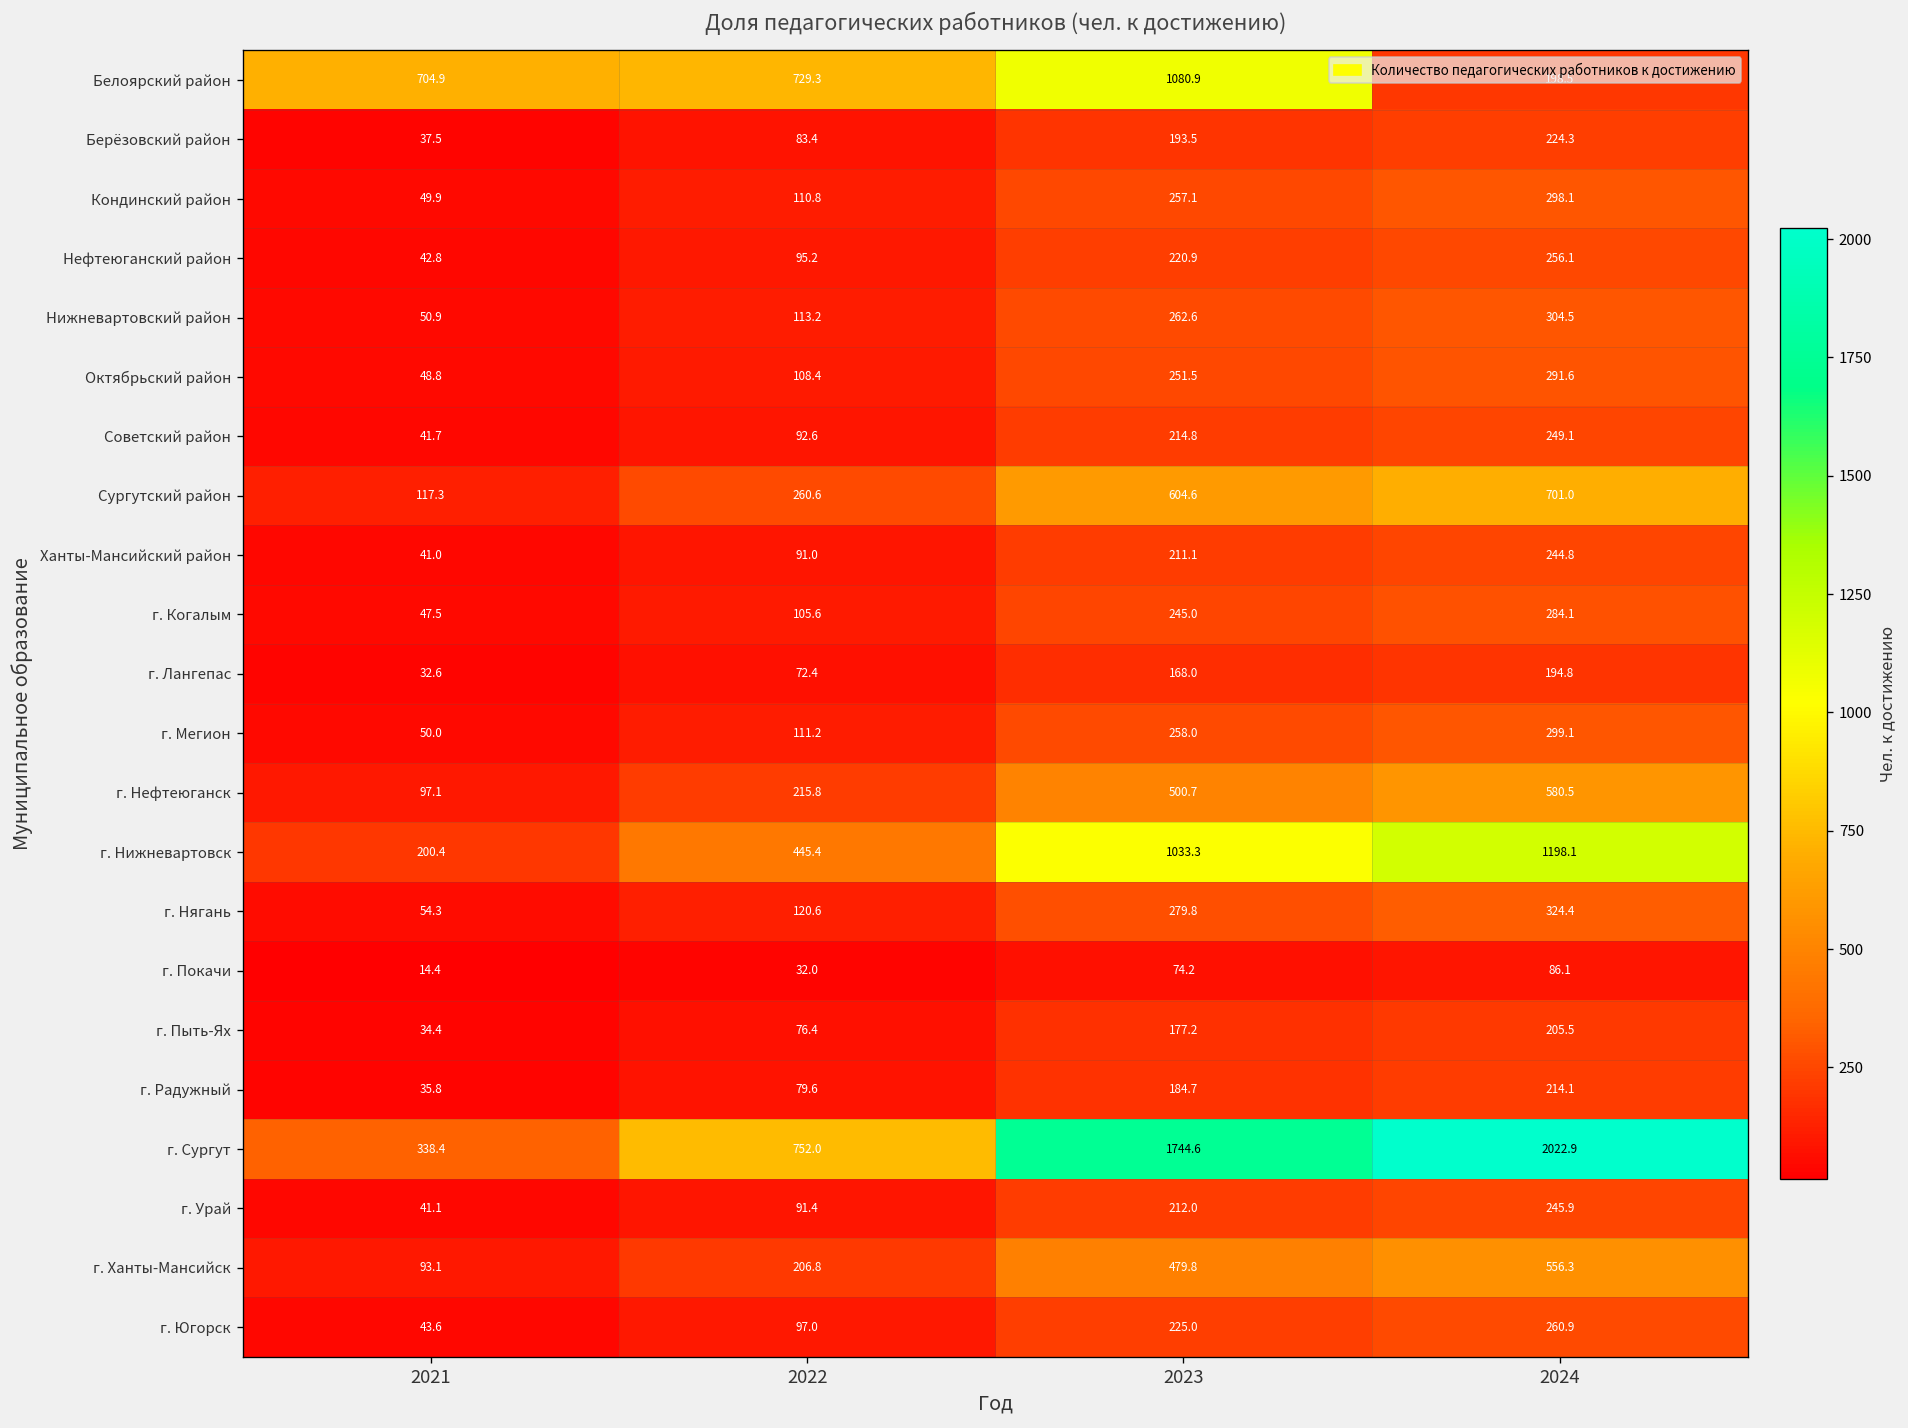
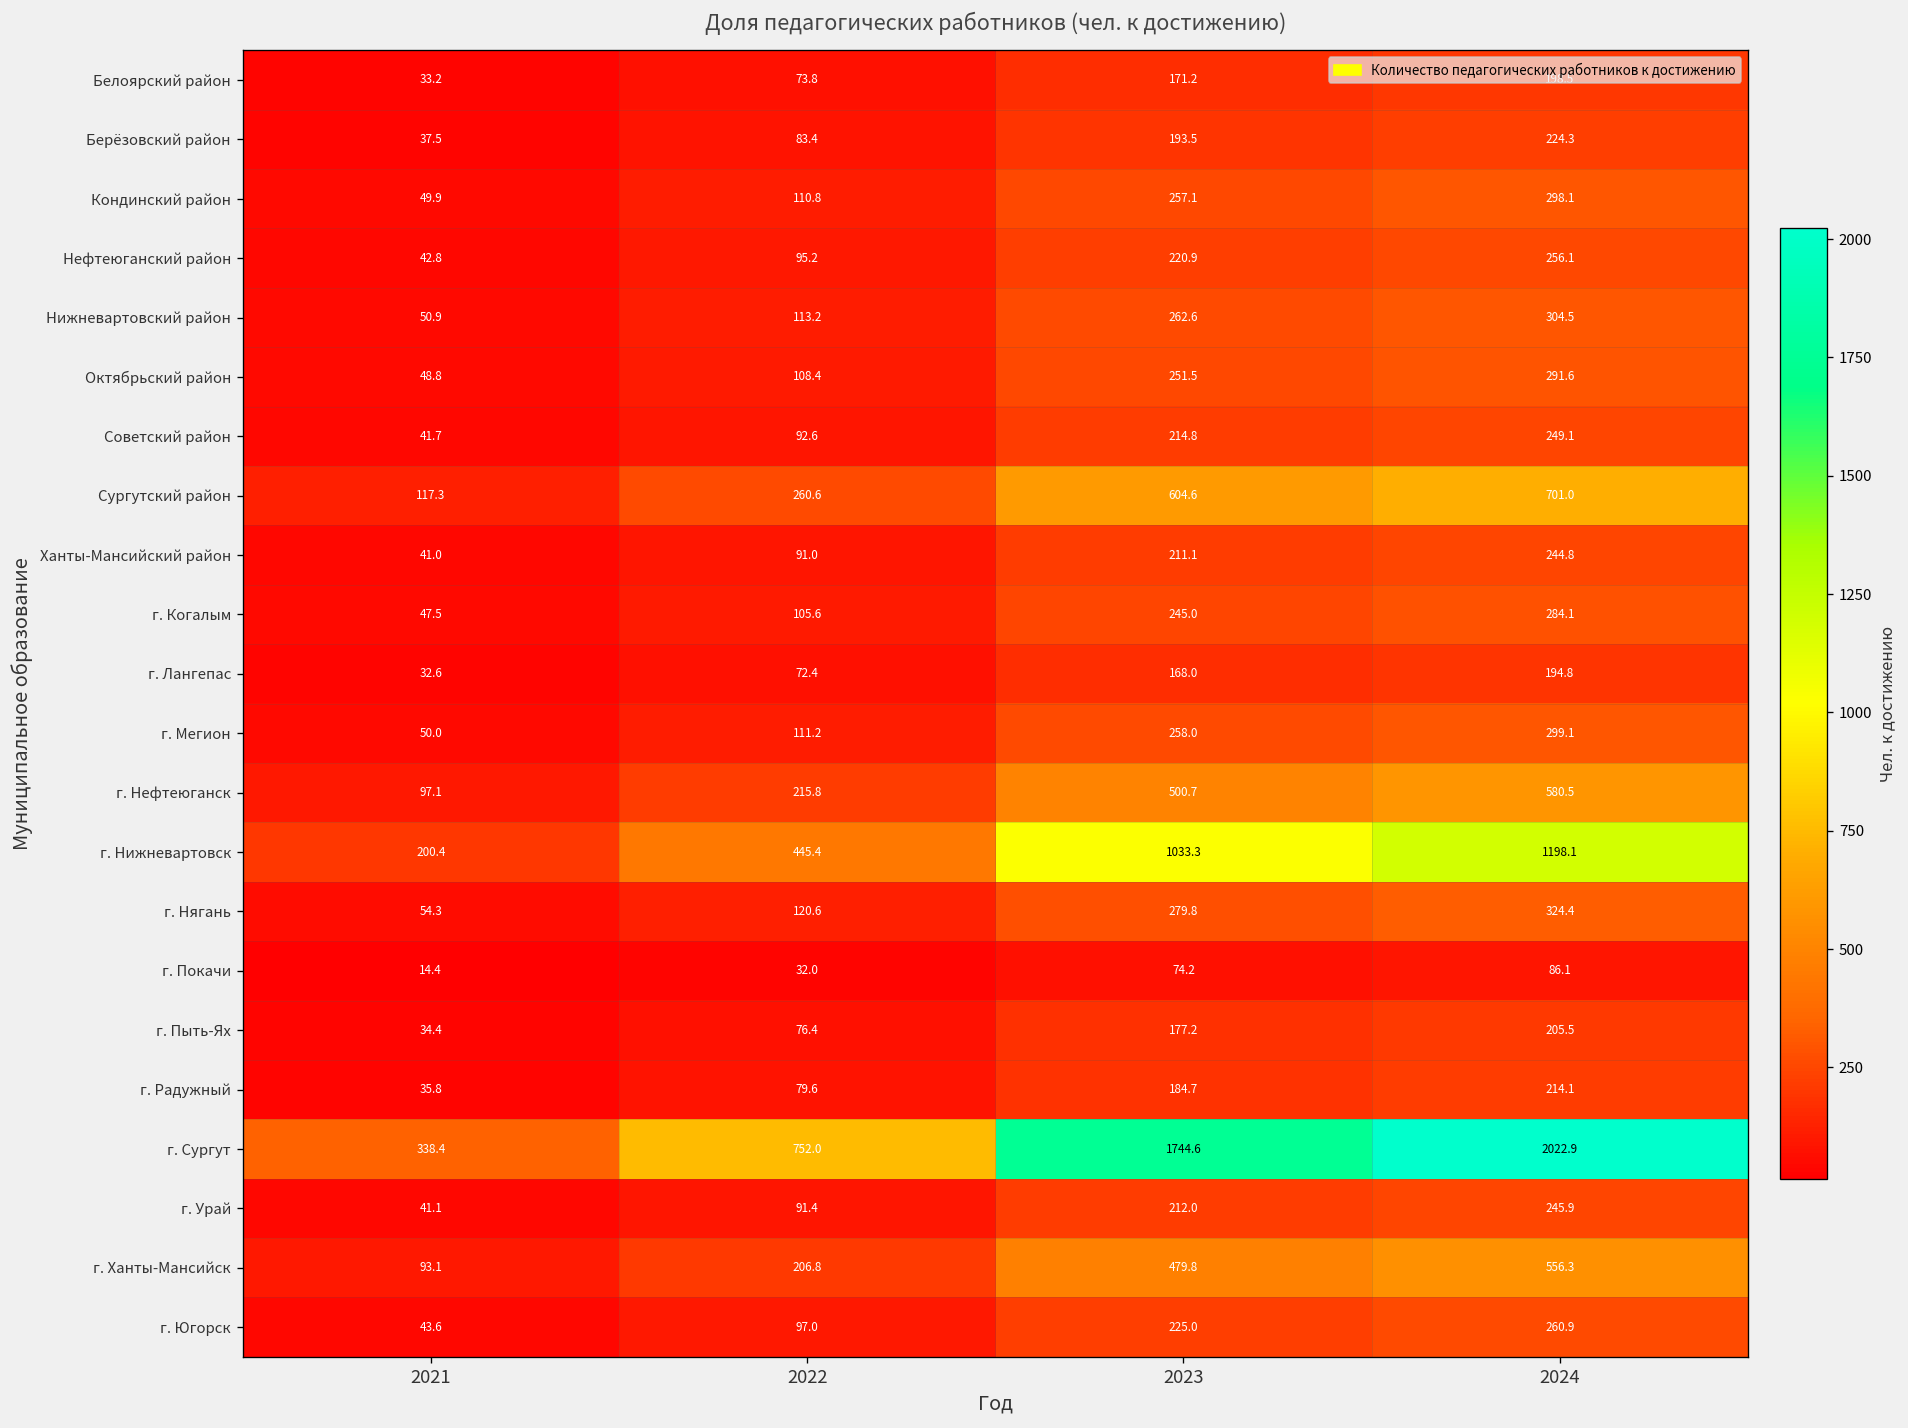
  {
    "Белоярский район": {
-     "2021": 704.9,
-     "2022": 729.3,
-     "2023": 1080.9
+     "2021": 33.2,
+     "2022": 73.8,
+     "2023": 171.2
    },
    "Берёзовский район": {
      "2021": 37.5,
      "2022": 83.4,
      "2023": 193.5,
      "2024": 224.3
    },
    "Кондинский район": {
      "2021": 49.9,
      "2022": 110.8,
      "2023": 257.1,
      "2024": 298.1
    },
    "Нефтеюганский район": {
      "2021": 42.8,
      "2022": 95.2,
      "2023": 220.9,
      "2024": 256.1
    },
    "Нижневартовский район": {
      "2021": 50.9,
      "2022": 113.2,
      "2023": 262.6,
      "2024": 304.5
    },
    "Октябрьский район": {
      "2021": 48.8,
      "2022": 108.4,
      "2023": 251.5,
      "2024": 291.6
    },
    "Советский район": {
      "2021": 41.7,
      "2022": 92.6,
      "2023": 214.8,
      "2024": 249.1
    },
    "Сургутский район": {
      "2021": 117.3,
      "2022": 260.6,
      "2023": 604.6,
      "2024": 701.0
    },
    "Ханты-Мансийский район": {
      "2021": 41.0,
      "2022": 91.0,
      "2023": 211.1,
      "2024": 244.8
    },
    "г. Когалым": {
      "2021": 47.5,
      "2022": 105.6,
      "2023": 245.0,
      "2024": 284.1
    },
    "г. Лангепас": {
      "2021": 32.6,
      "2022": 72.4,
      "2023": 168.0,
      "2024": 194.8
    },
    "г. Мегион": {
      "2021": 50.0,
      "2022": 111.2,
      "2023": 258.0,
      "2024": 299.1
    },
    "г. Нефтеюганск": {
      "2021": 97.1,
      "2022": 215.8,
      "2023": 500.7,
      "2024": 580.5
    },
    "г. Нижневартовск": {
      "2021": 200.4,
      "2022": 445.4,
      "2023": 1033.3,
      "2024": 1198.1
    },
    "г. Нягань": {
      "2021": 54.3,
      "2022": 120.6,
      "2023": 279.8,
      "2024": 324.4
    },
    "г. Покачи": {
      "2021": 14.4,
      "2022": 32.0,
      "2023": 74.2,
      "2024": 86.1
    },
    "г. Пыть-Ях": {
      "2021": 34.4,
      "2022": 76.4,
      "2023": 177.2,
      "2024": 205.5
    },
    "г. Радужный": {
      "2021": 35.8,
      "2022": 79.6,
      "2023": 184.7,
      "2024": 214.1
    },
    "г. Сургут": {
      "2021": 338.4,
      "2022": 752.0,
      "2023": 1744.6,
      "2024": 2022.9
    },
    "г. Урай": {
      "2021": 41.1,
      "2022": 91.4,
      "2023": 212.0,
      "2024": 245.9
    },
    "г. Ханты-Мансийск": {
      "2021": 93.1,
      "2022": 206.8,
      "2023": 479.8,
      "2024": 556.3
    },
    "г. Югорск": {
      "2021": 43.6,
      "2022": 97.0,
      "2023": 225.0,
      "2024": 260.9
    }
  }
